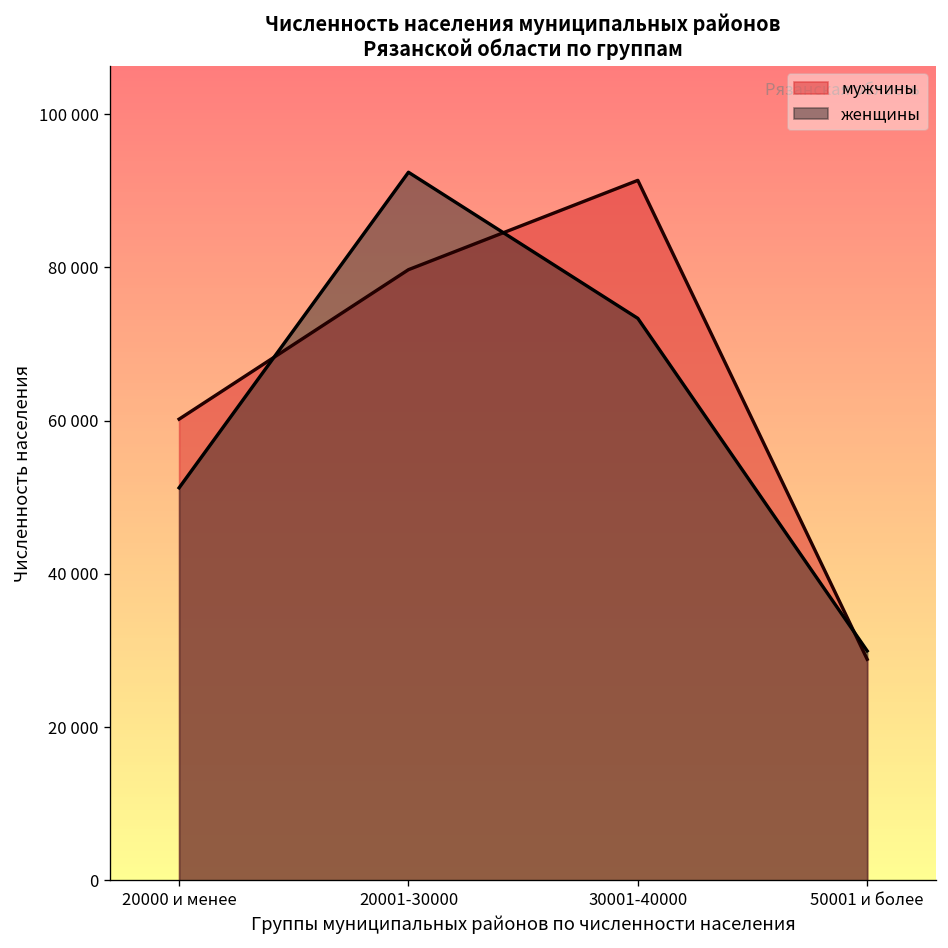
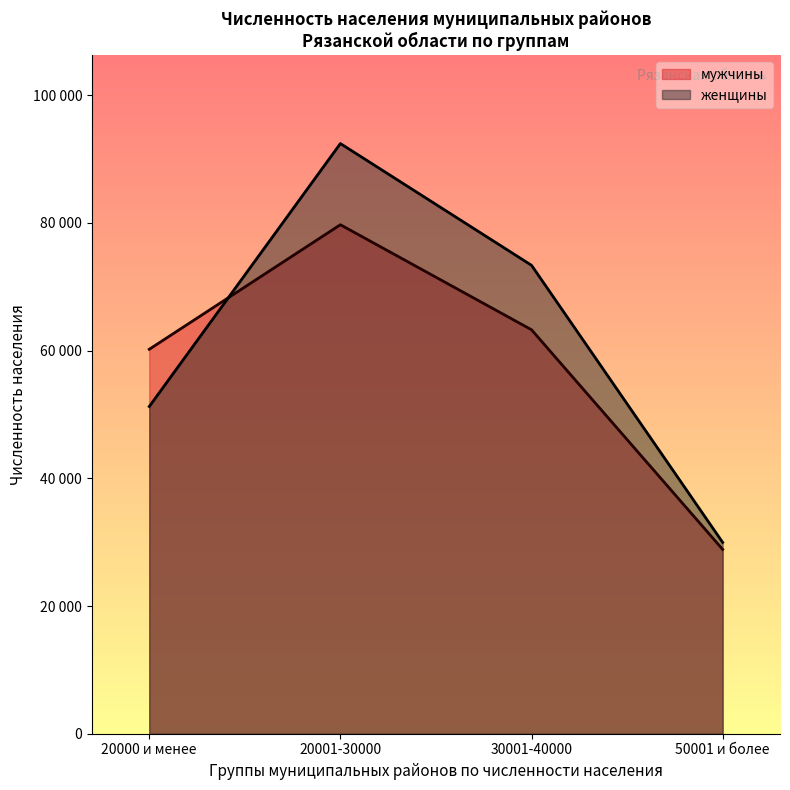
  {
    "мужчины": {
      "20000 и менее": 60000,
      "20001-30000": 80000,
-     "30001-40000": 91000,
+     "30001-40000": 63000,
      "50001 и более": 29000
    },
    "женщины": {
      "20000 и менее": 51000,
      "20001-30000": 92000,
      "30001-40000": 73000,
      "50001 и более": 30000
    }
  }
